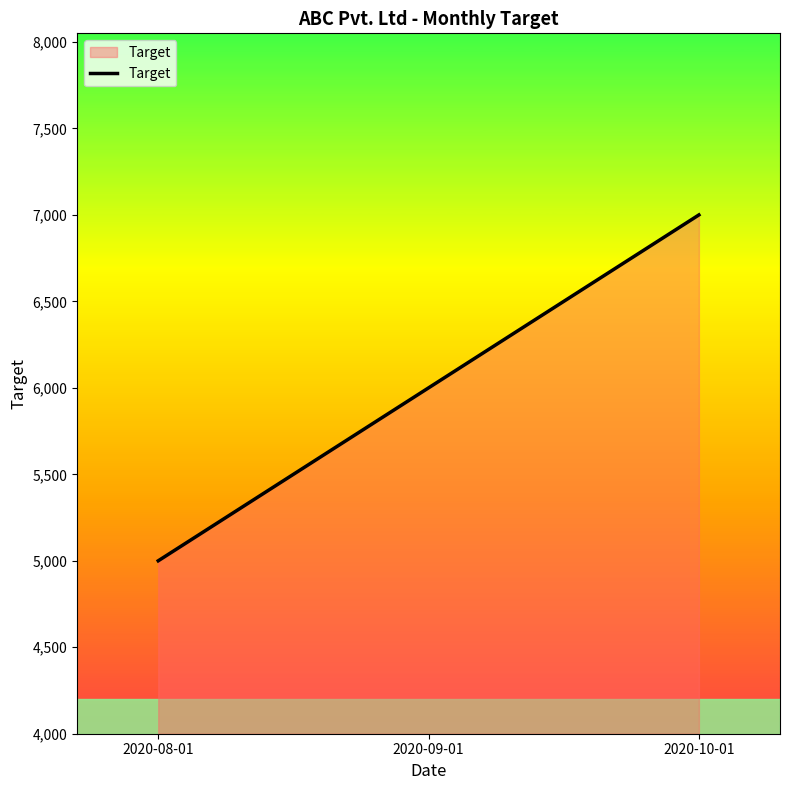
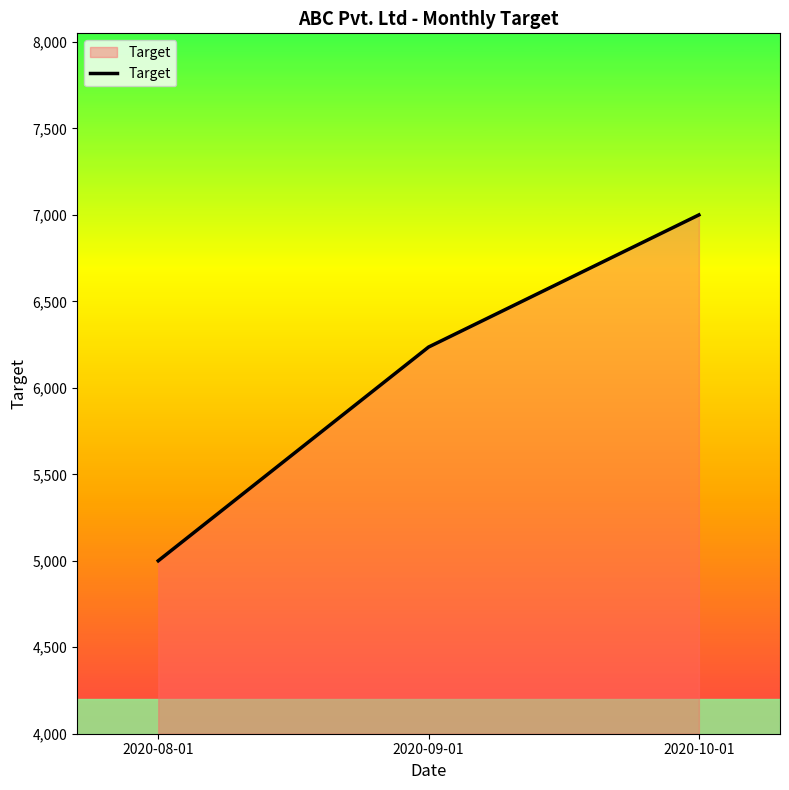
  {
    "2020-08-01": "5,000",
-   "2020-09-01": "6,000",
+   "2020-09-01": "6,240",
    "2020-10-01": "7,000"
  }
